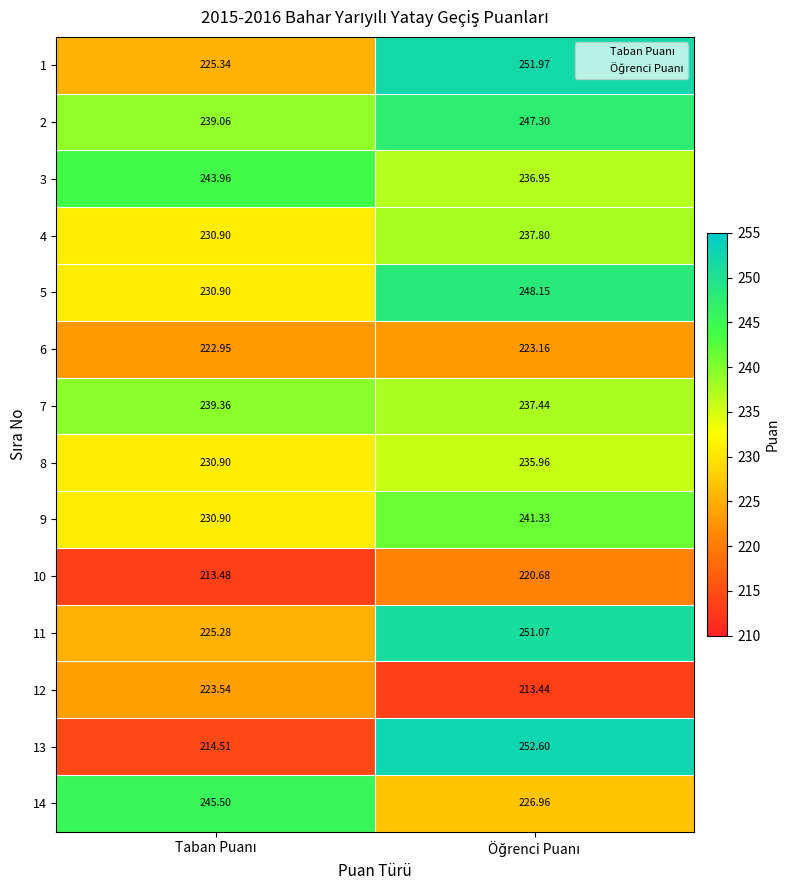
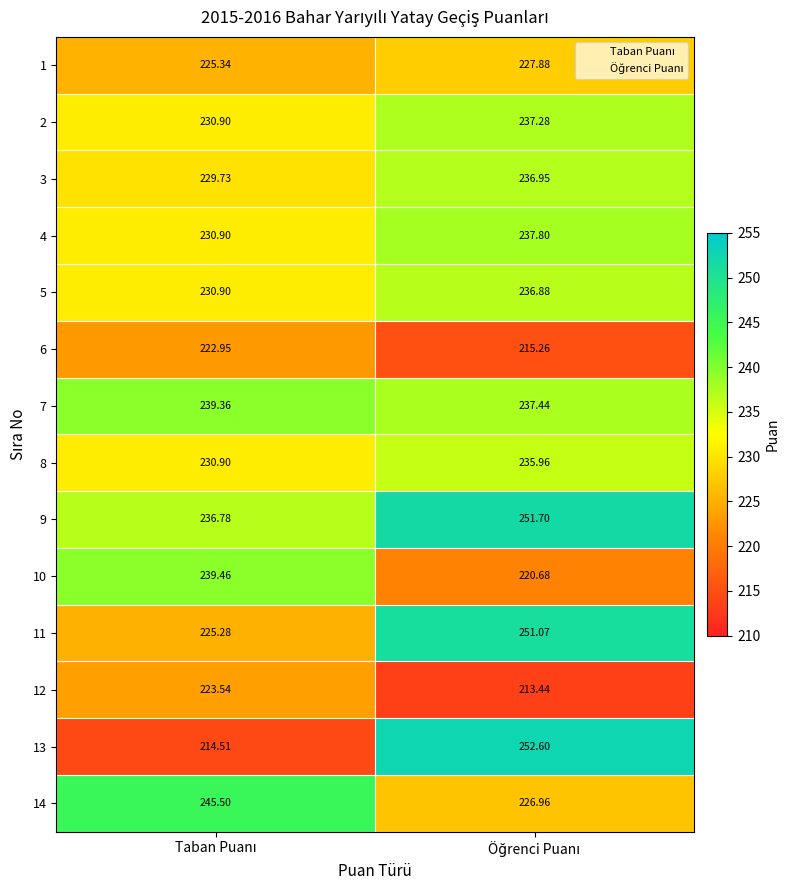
  {
    "1": {
      "Taban Puanı": 225.34,
-     "Öğrenci Puanı": 251.97
+     "Öğrenci Puanı": 227.88
    },
    "2": {
-     "Taban Puanı": 239.06,
-     "Öğrenci Puanı": 247.30
+     "Taban Puanı": 230.90,
+     "Öğrenci Puanı": 237.28
    },
    "3": {
-     "Taban Puanı": 243.96,
+     "Taban Puanı": 229.73,
      "Öğrenci Puanı": 236.95
    },
    "4": {
      "Taban Puanı": 230.90,
      "Öğrenci Puanı": 237.80
    },
    "5": {
      "Taban Puanı": 230.90,
-     "Öğrenci Puanı": 248.15
+     "Öğrenci Puanı": 236.88
    },
    "6": {
      "Taban Puanı": 222.95,
-     "Öğrenci Puanı": 223.16
+     "Öğrenci Puanı": 215.26
    },
    "7": {
      "Taban Puanı": 239.36,
      "Öğrenci Puanı": 237.44
    },
    "8": {
      "Taban Puanı": 230.90,
      "Öğrenci Puanı": 235.96
    },
    "9": {
-     "Taban Puanı": 230.90,
-     "Öğrenci Puanı": 241.33
+     "Taban Puanı": 236.78,
+     "Öğrenci Puanı": 251.70
    },
    "10": {
-     "Taban Puanı": 213.48,
+     "Taban Puanı": 239.46,
      "Öğrenci Puanı": 220.68
    },
    "11": {
      "Taban Puanı": 225.28,
      "Öğrenci Puanı": 251.07
    },
    "12": {
      "Taban Puanı": 223.54,
      "Öğrenci Puanı": 213.44
    },
    "13": {
      "Taban Puanı": 214.51,
      "Öğrenci Puanı": 252.60
    },
    "14": {
      "Taban Puanı": 245.50,
      "Öğrenci Puanı": 226.96
    }
  }
